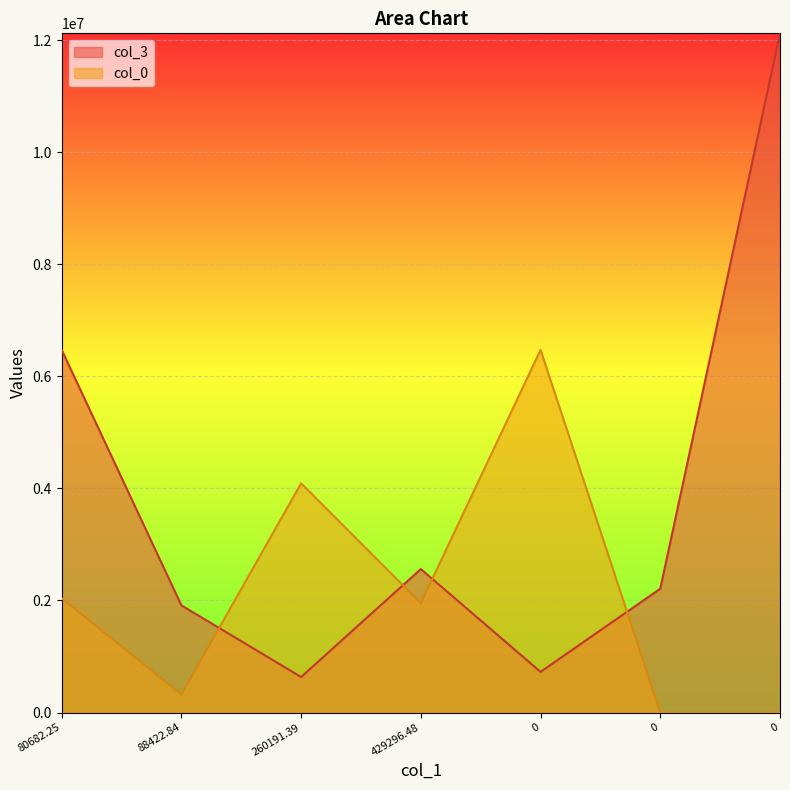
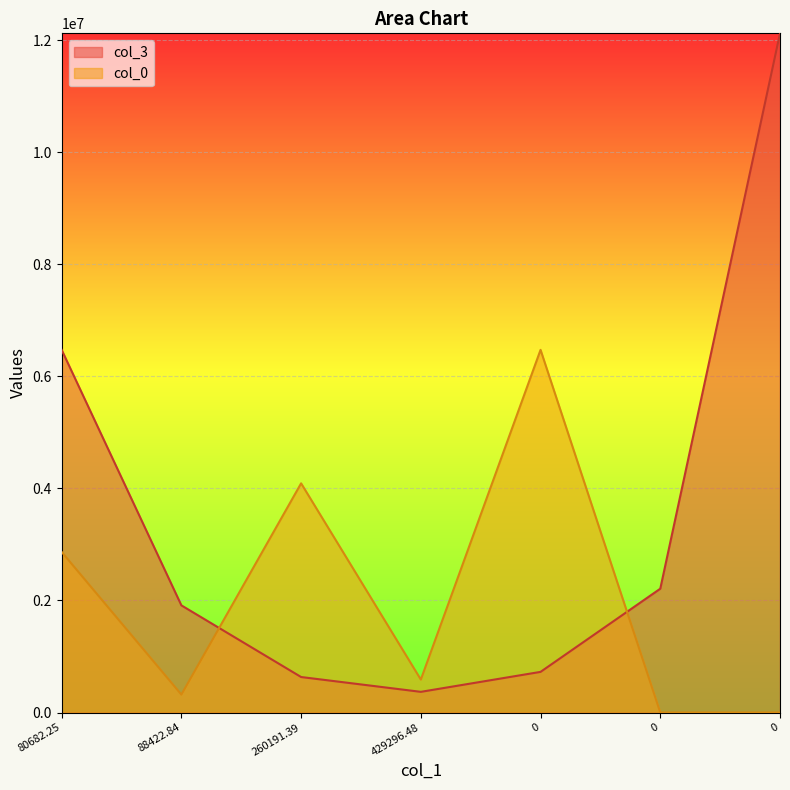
  {
    "col_3": {
      "80682.25": 6500000,
      "88422.84": 1900000,
      "260191.39": 600000,
-     "429296.48": 2600000
+     "429296.48": 400000
    },
    "col_0": {
-     "80682.25": 2000000,
+     "80682.25": 2900000,
      "88422.84": 300000,
      "260191.39": 4100000,
-     "429296.48": 2000000
+     "429296.48": 600000
    }
  }
